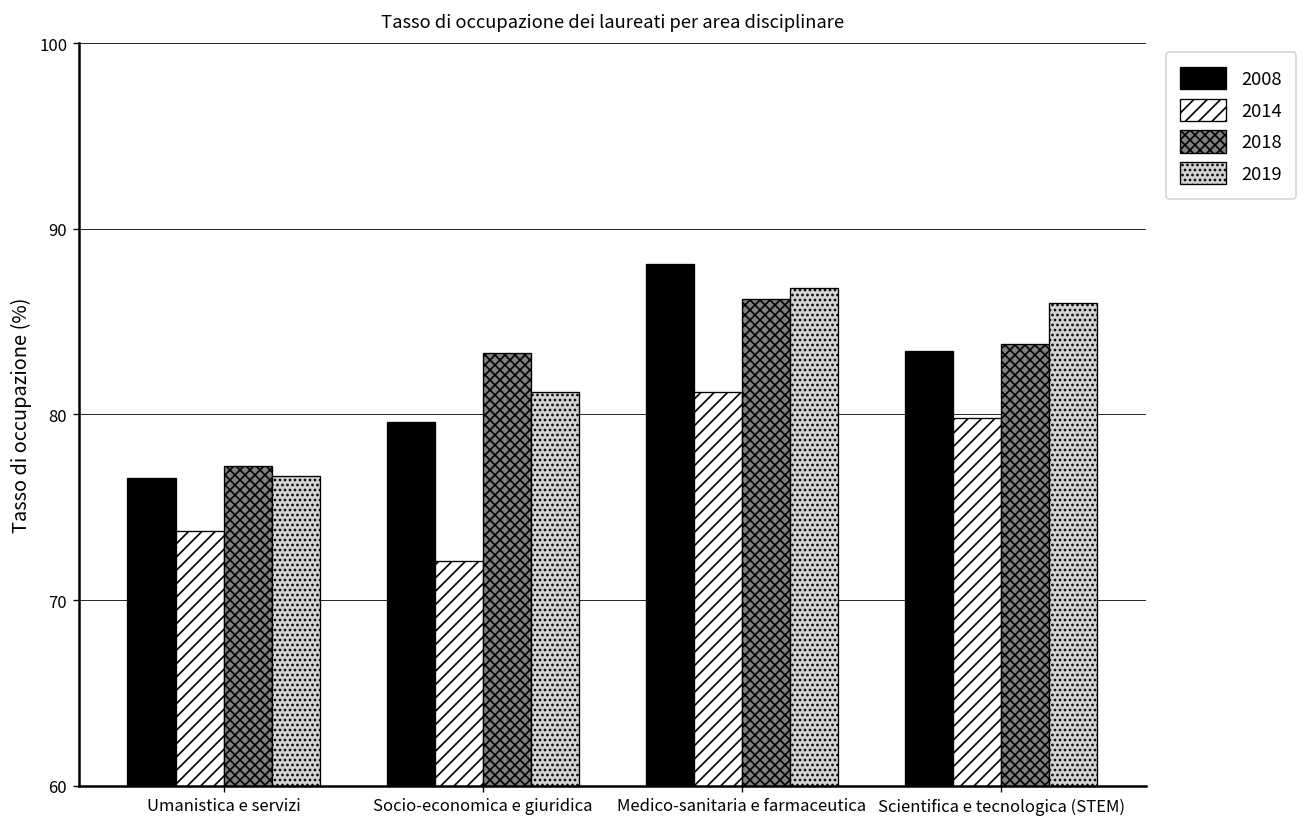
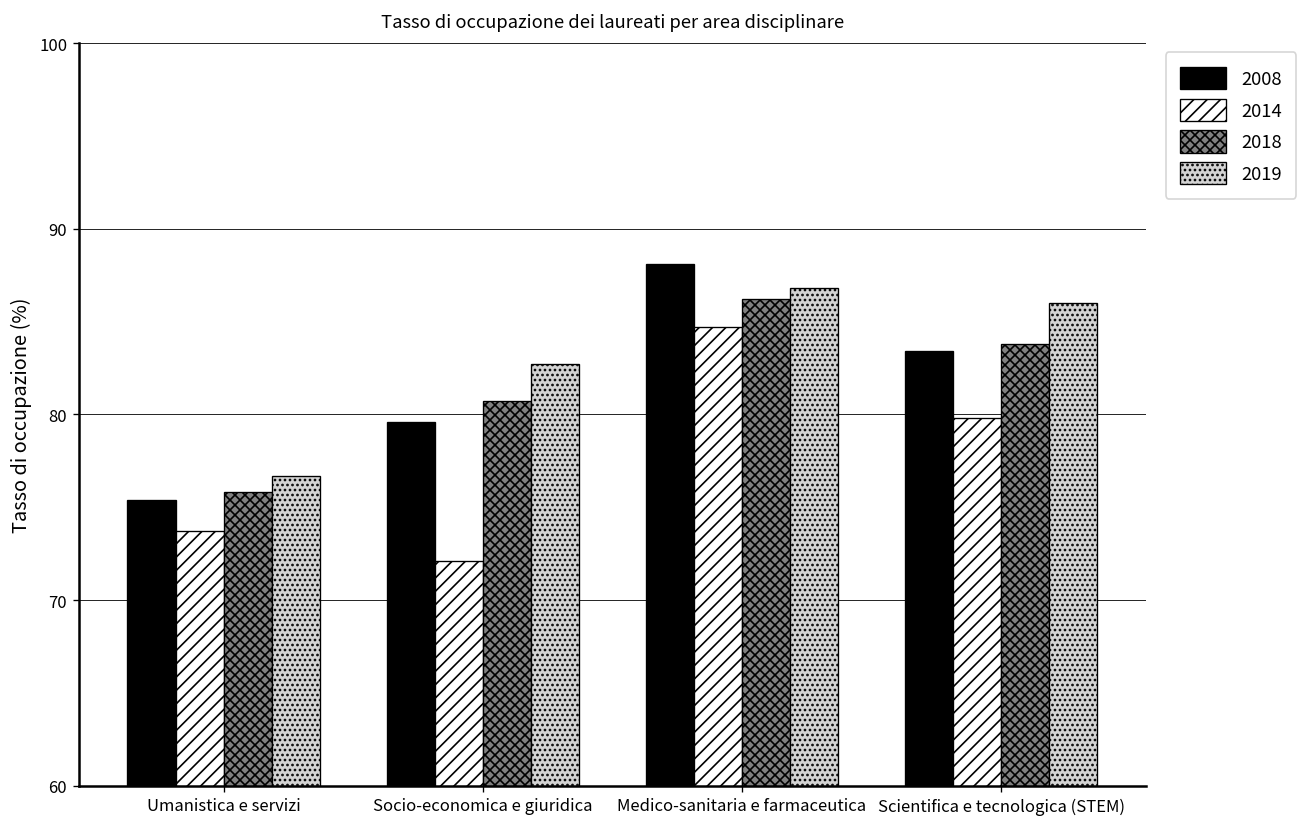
  {
    "2008": {
-     "Umanistica e servizi": 76.6,
+     "Umanistica e servizi": 75.4,
      "Socio-economica e giuridica": 79.6,
      "Medico-sanitaria e farmaceutica": 88.1,
      "Scientifica e tecnologica (STEM)": 83.4
    },
    "2014": {
      "Umanistica e servizi": 73.7,
      "Socio-economica e giuridica": 72.1,
-     "Medico-sanitaria e farmaceutica": 81.2,
+     "Medico-sanitaria e farmaceutica": 84.7,
      "Scientifica e tecnologica (STEM)": 79.8
    },
    "2018": {
-     "Umanistica e servizi": 77.2,
-     "Socio-economica e giuridica": 83.3,
+     "Umanistica e servizi": 75.8,
+     "Socio-economica e giuridica": 80.7,
      "Medico-sanitaria e farmaceutica": 86.2,
      "Scientifica e tecnologica (STEM)": 83.8
    },
    "2019": {
      "Umanistica e servizi": 76.7,
-     "Socio-economica e giuridica": 81.2,
+     "Socio-economica e giuridica": 82.7,
      "Medico-sanitaria e farmaceutica": 86.8,
      "Scientifica e tecnologica (STEM)": 86.0
    }
  }
